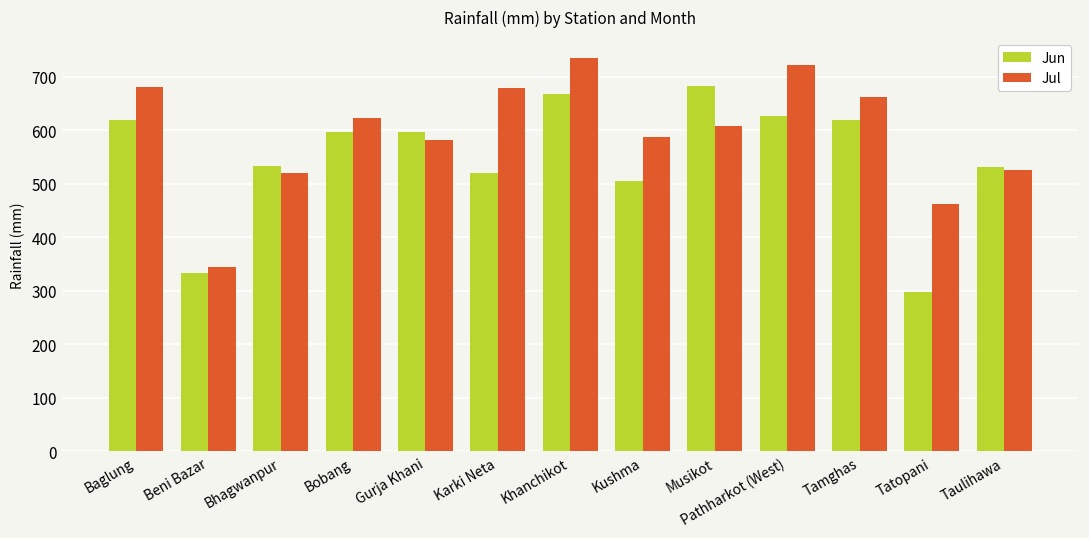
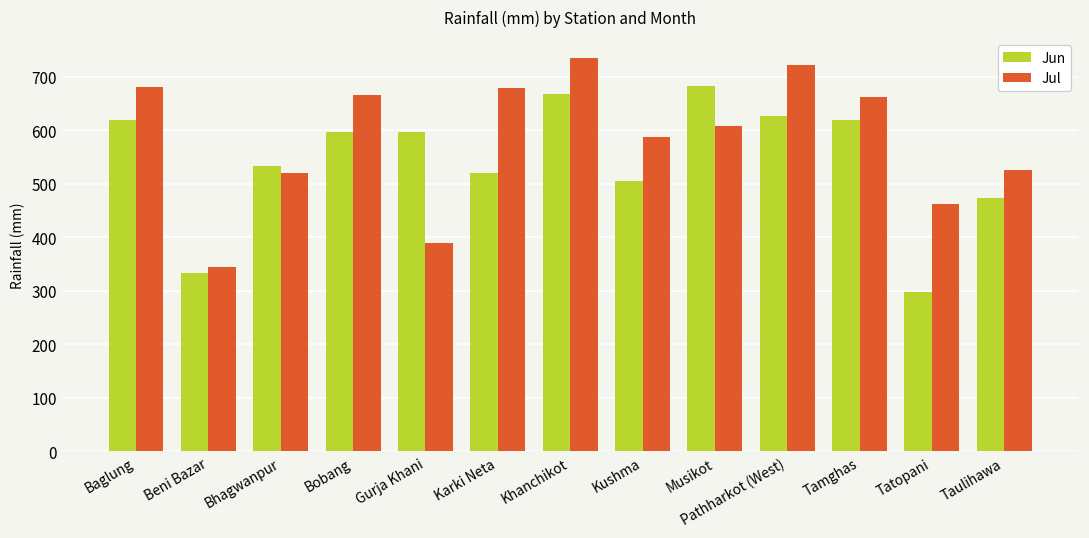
  {
    "Jun": {
      "Baglung": 620,
      "Beni Bazar": 330,
      "Bhagwanpur": 530,
      "Bobang": 600,
      "Gurja Khani": 600,
      "Karki Neta": 520,
      "Khanchikot": 670,
      "Kushma": 510,
      "Musikot": 680,
      "Pathharkot (West)": 630,
      "Tamghas": 620,
      "Tatopani": 300,
-     "Taulihawa": 530
+     "Taulihawa": 470
    },
    "Jul": {
      "Baglung": 680,
      "Beni Bazar": 350,
      "Bhagwanpur": 520,
-     "Bobang": 620,
-     "Gurja Khani": 580,
+     "Bobang": 670,
+     "Gurja Khani": 390,
      "Karki Neta": 680,
      "Khanchikot": 740,
      "Kushma": 590,
      "Musikot": 610,
      "Pathharkot (West)": 720,
      "Tamghas": 660,
      "Tatopani": 460,
      "Taulihawa": 530
    }
  }
